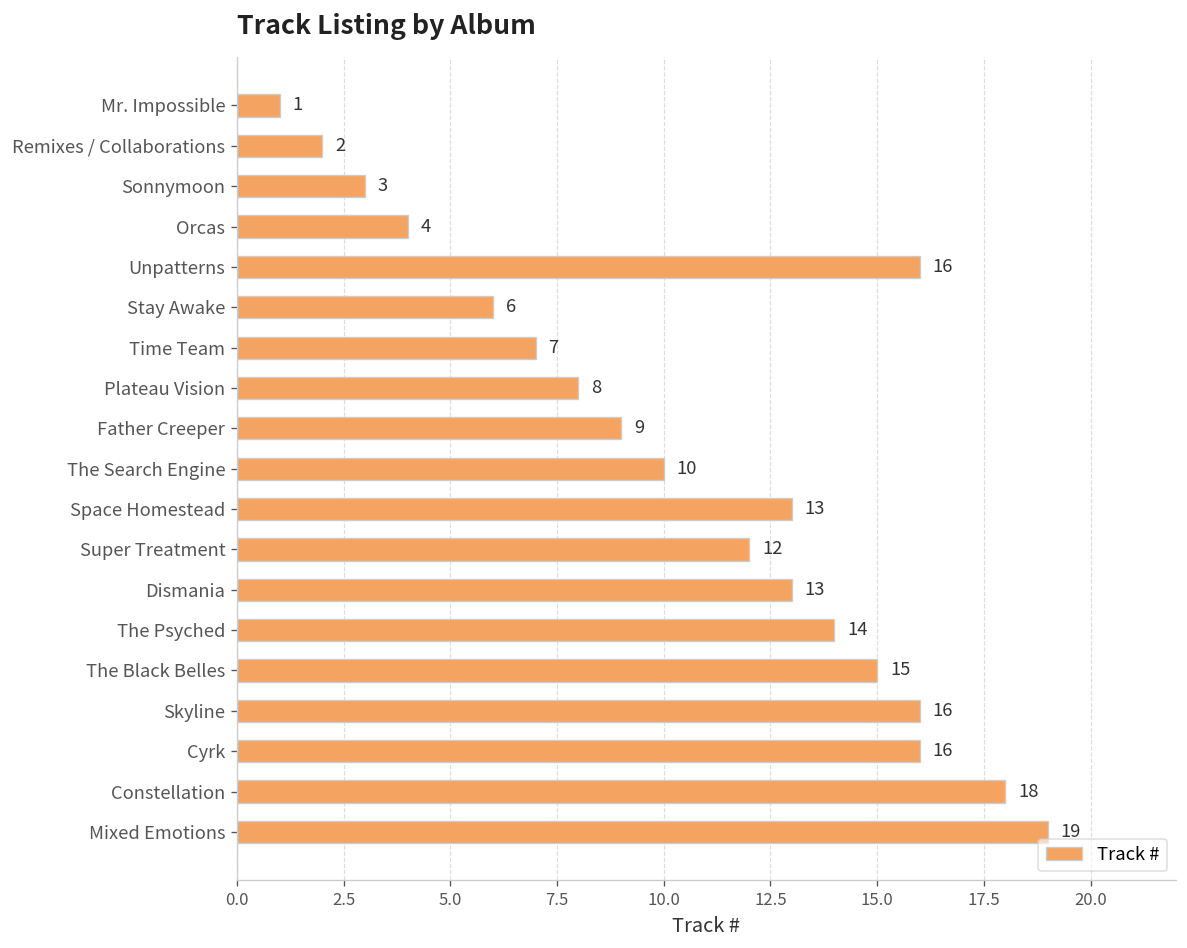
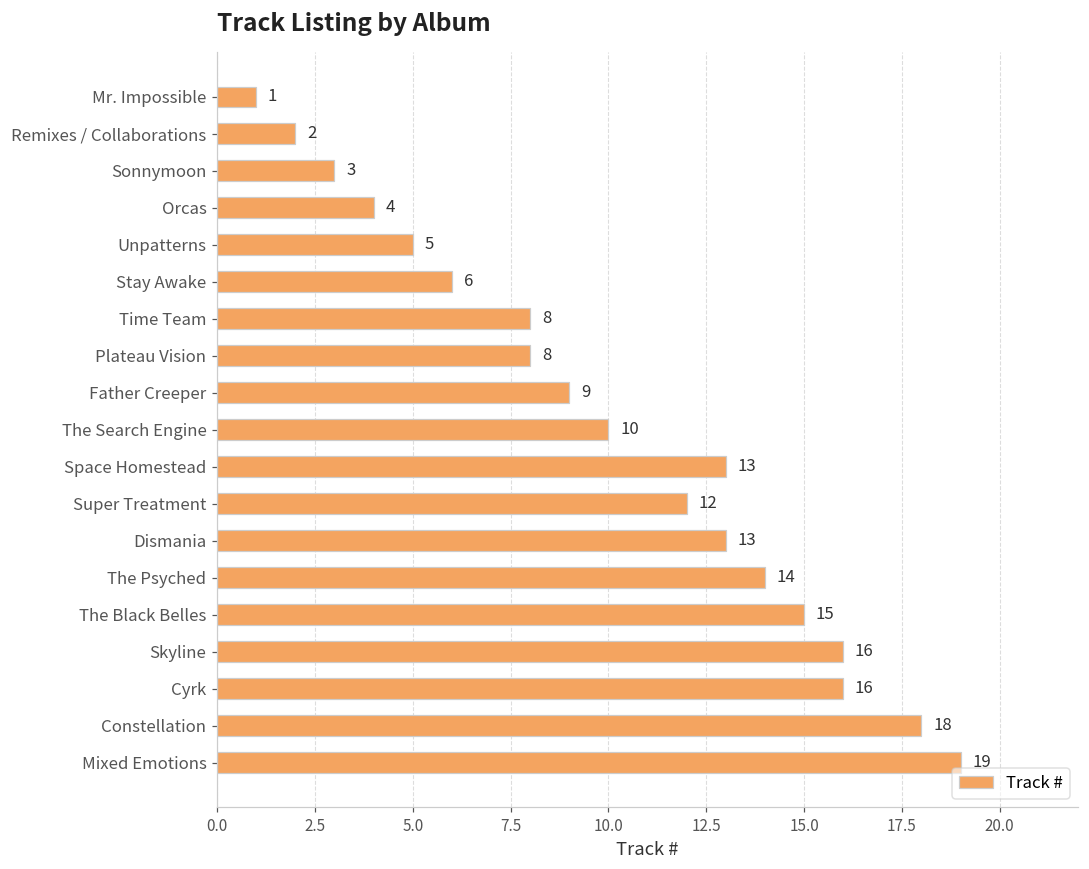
  {
    "Mr. Impossible": 1,
    "Remixes / Collaborations": 2,
    "Sonnymoon": 3,
    "Orcas": 4,
-   "Unpatterns": 16,
+   "Unpatterns": 5,
    "Stay Awake": 6,
-   "Time Team": 7,
+   "Time Team": 8,
    "Plateau Vision": 8,
    "Father Creeper": 9,
    "The Search Engine": 10,
    "Space Homestead": 13,
    "Super Treatment": 12,
    "Dismania": 13,
    "The Psyched": 14,
    "The Black Belles": 15,
    "Skyline": 16,
    "Cyrk": 16,
    "Constellation": 18
  }
